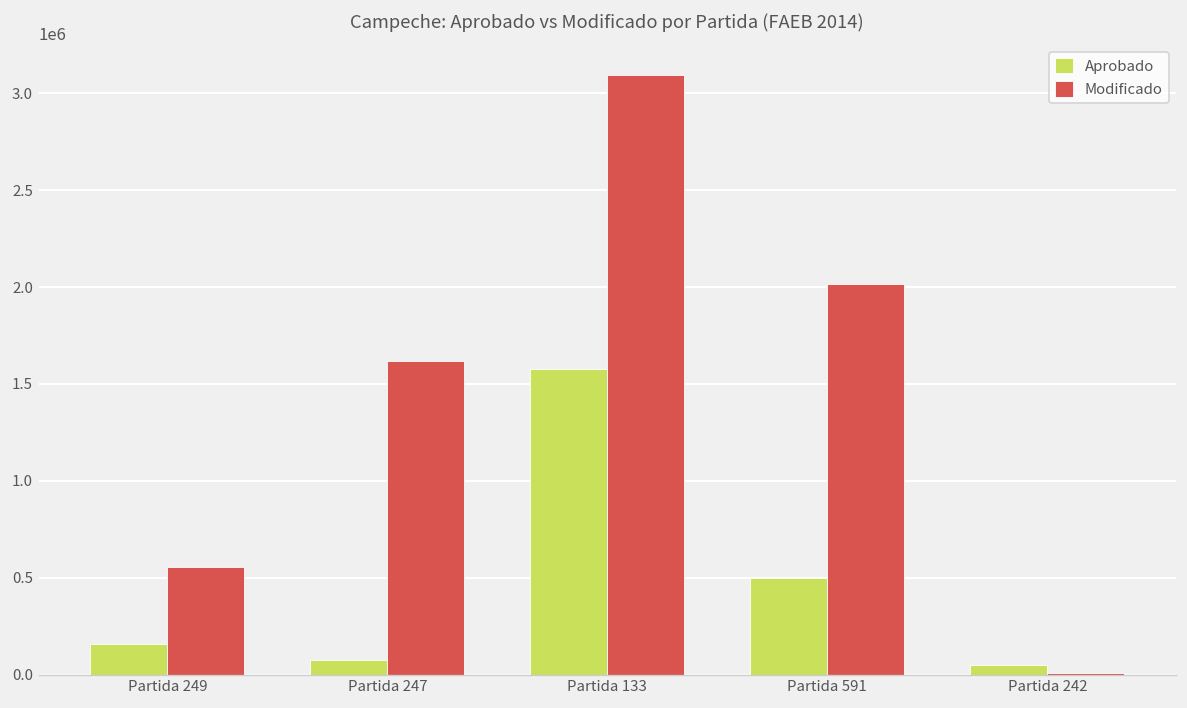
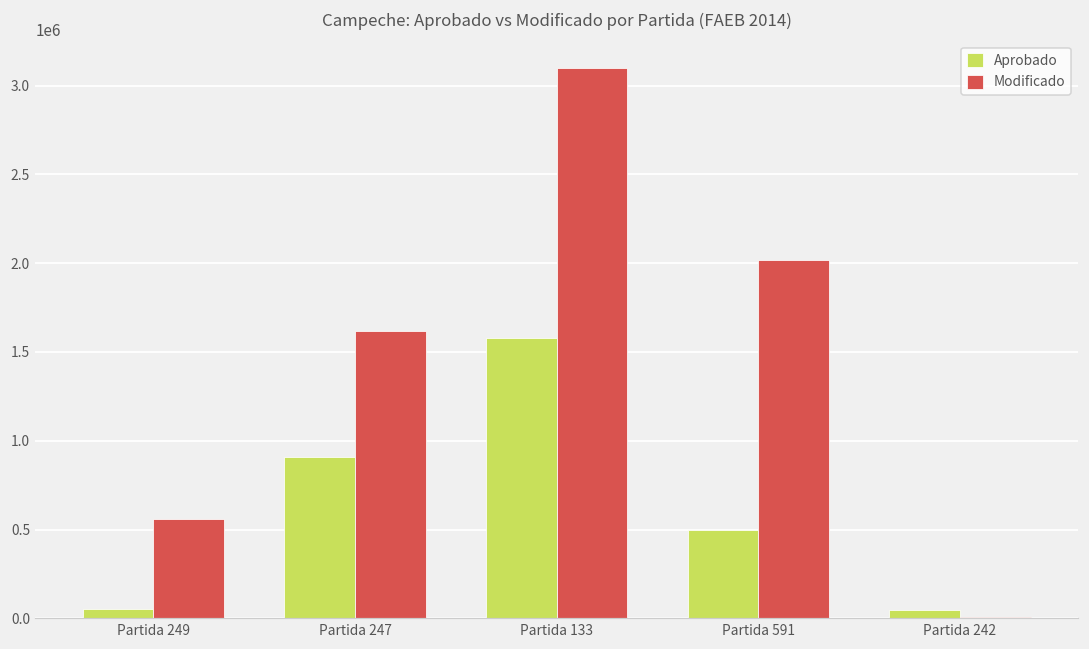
  {
    "Aprobado": {
-     "Partida 249": 160000,
-     "Partida 247": 70000,
+     "Partida 249": 50000,
+     "Partida 247": 910000,
      "Partida 133": 1580000,
      "Partida 591": 500000,
      "Partida 242": 50000
    },
    "Modificado": {
      "Partida 249": 560000,
      "Partida 247": 1620000,
      "Partida 133": 3100000,
      "Partida 591": 2020000
    }
  }
